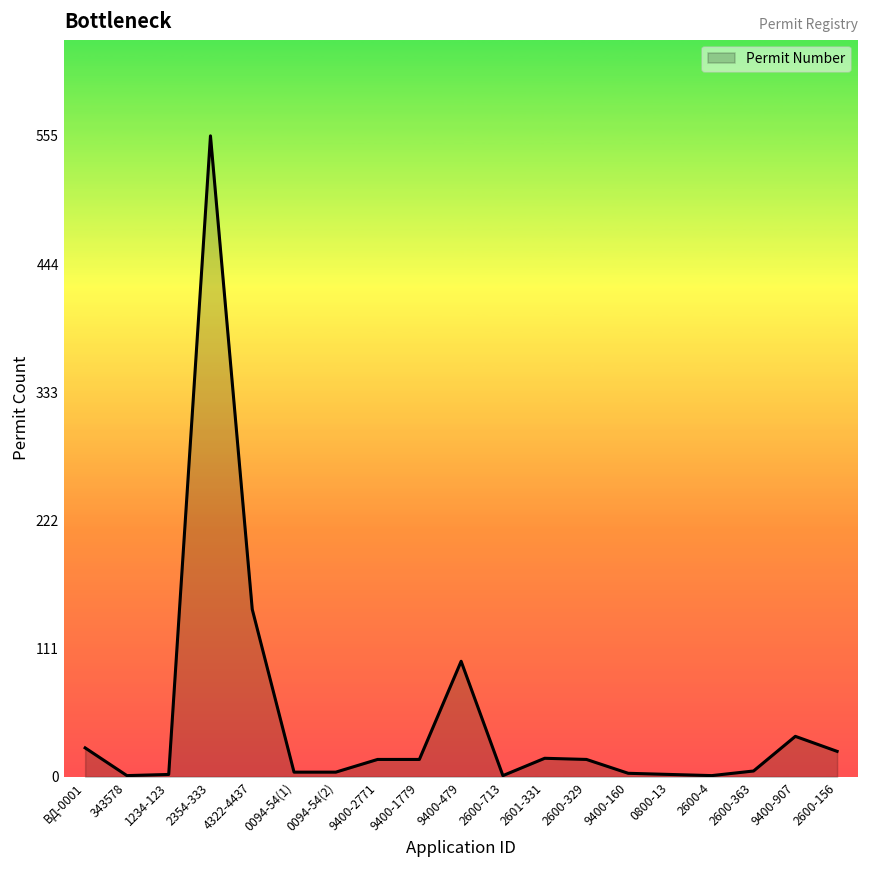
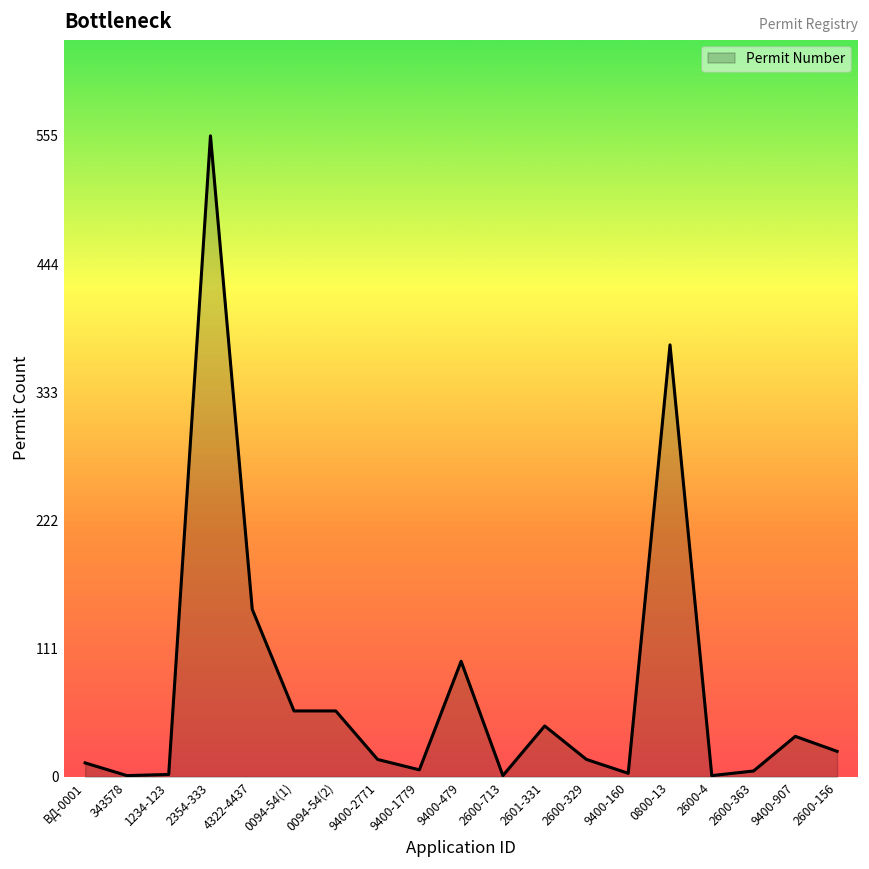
  {
-   "ВД-0001": 25,
+   "ВД-0001": 12,
    "343578": 1,
    "1234-123": 2,
    "2354-333": 555,
    "4322-4437": 145,
-   "0094-54(1)": 4,
-   "0094-54(2)": 4,
+   "0094-54(1)": 57,
+   "0094-54(2)": 57,
    "9400-2771": 15,
-   "9400-1779": 15,
+   "9400-1779": 6,
    "9400-479": 100,
    "2600-713": 1,
-   "2601-331": 16,
+   "2601-331": 44,
    "2600-329": 15,
    "9400-160": 3,
-   "0800-13": 2,
+   "0800-13": 374,
    "2600-4": 1,
    "2600-363": 5,
    "9400-907": 35,
    "2600-156": 22
  }
